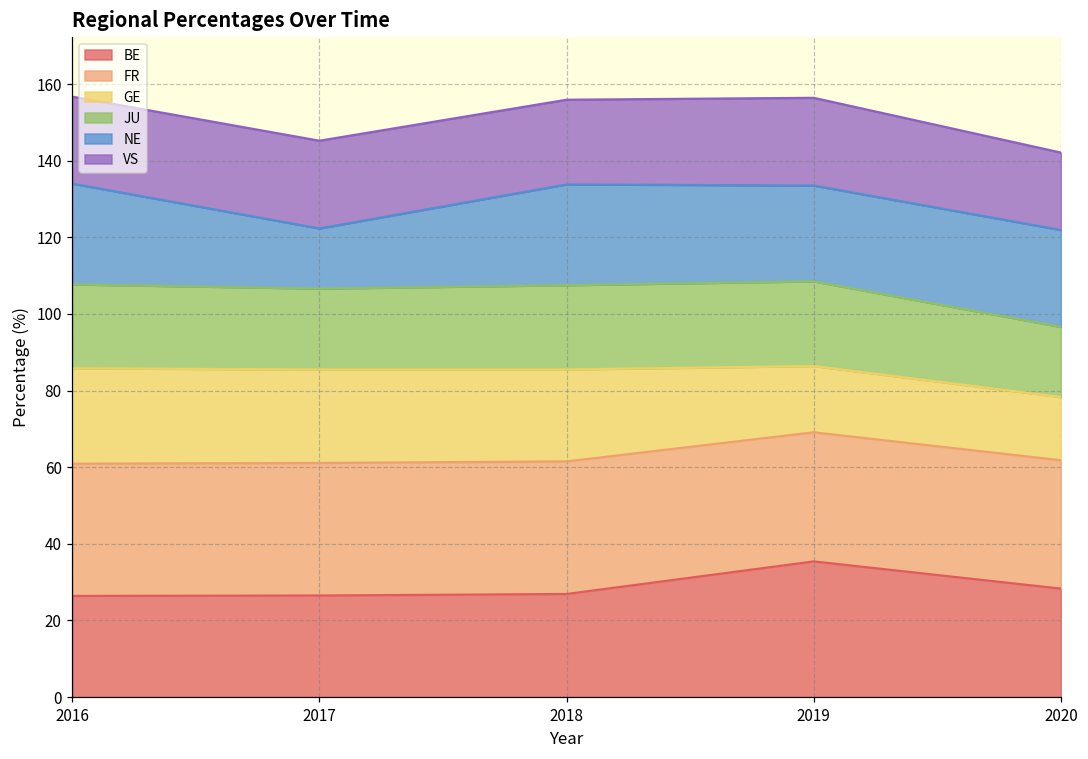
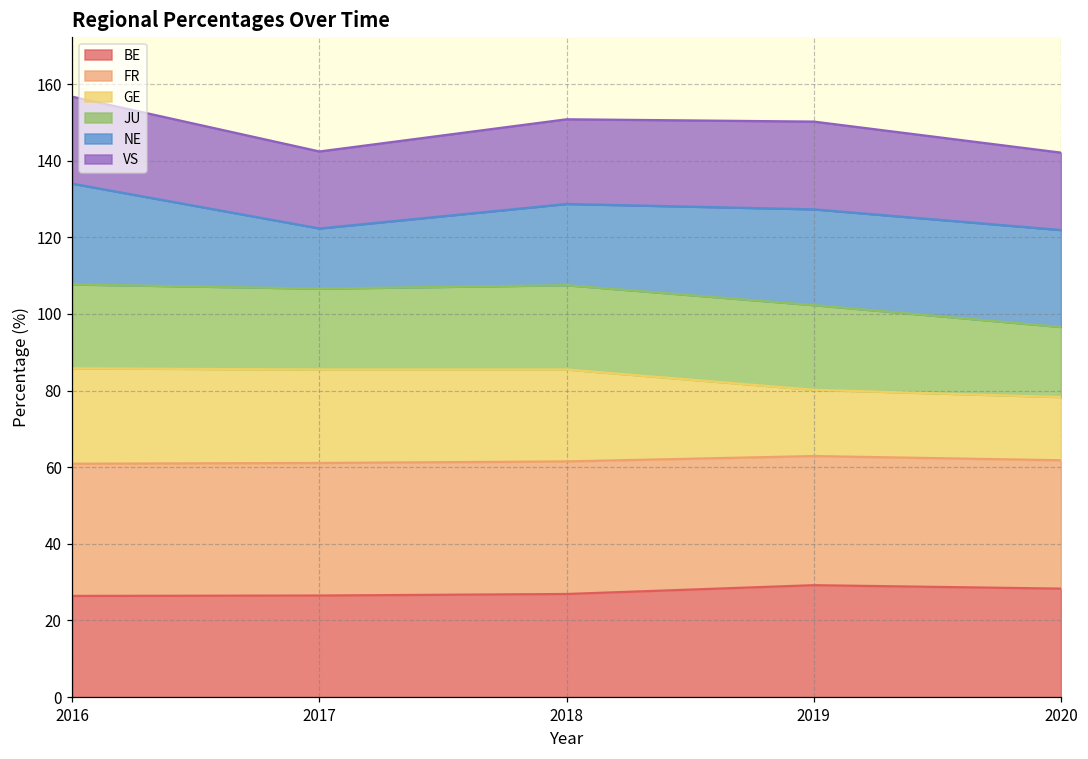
  {
    "BE": {
      "2016": 26,
      "2017": 27,
      "2018": 27,
-     "2019": 35,
+     "2019": 29,
      "2020": 28
    },
    "JU": {
      "2016": 22,
      "2017": 21,
      "2018": 22,
      "2019": 22,
      "2020": 18
    },
    "NE": {
      "2016": 26,
      "2017": 16,
-     "2018": 26,
+     "2018": 21,
      "2019": 25,
      "2020": 25
    },
    "VS": {
      "2016": 23,
-     "2017": 23,
+     "2017": 20,
      "2018": 22,
      "2019": 23,
      "2020": 20
    }
  }
